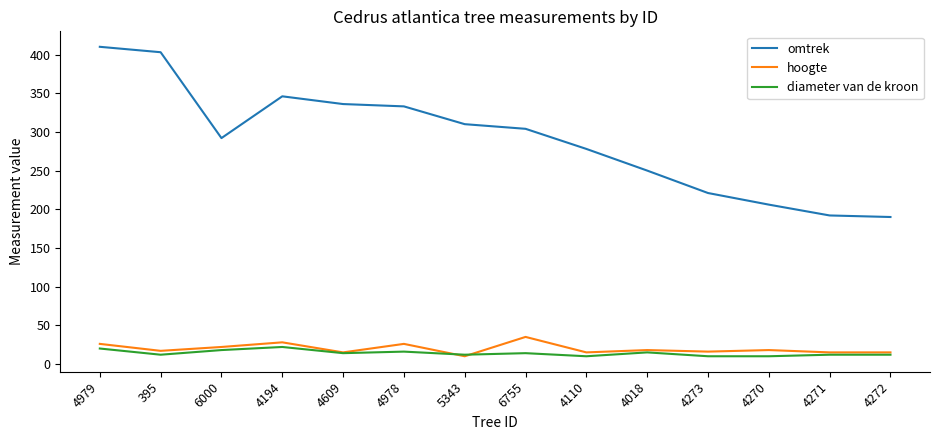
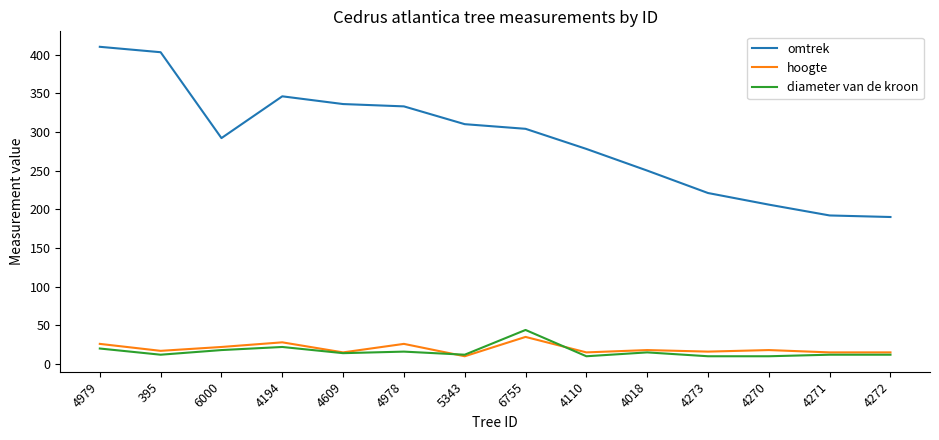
  {
    "omtrek": {
      "4979": 410,
      "395": 400,
      "6000": 290,
      "4194": 350,
      "4609": 340,
      "4978": 330,
      "5343": 310,
      "6755": 300,
      "4110": 280,
      "4018": 250,
      "4273": 220,
      "4270": 210,
      "4271": 190,
      "4272": 190
    },
    "hoogte": {
      "4979": 30,
      "395": 20,
      "6000": 20,
      "4194": 30,
      "4978": 30,
      "6755": 40,
      "4110": 20,
      "4273": 20,
      "4270": 20
    },
    "diameter van de kroon": {
      "4979": 20,
      "395": 10,
      "6000": 20,
      "4194": 20,
      "4978": 20,
-     "6755": 10,
+     "6755": 40,
      "4110": 10,
      "4273": 10,
      "4270": 10
    }
  }
